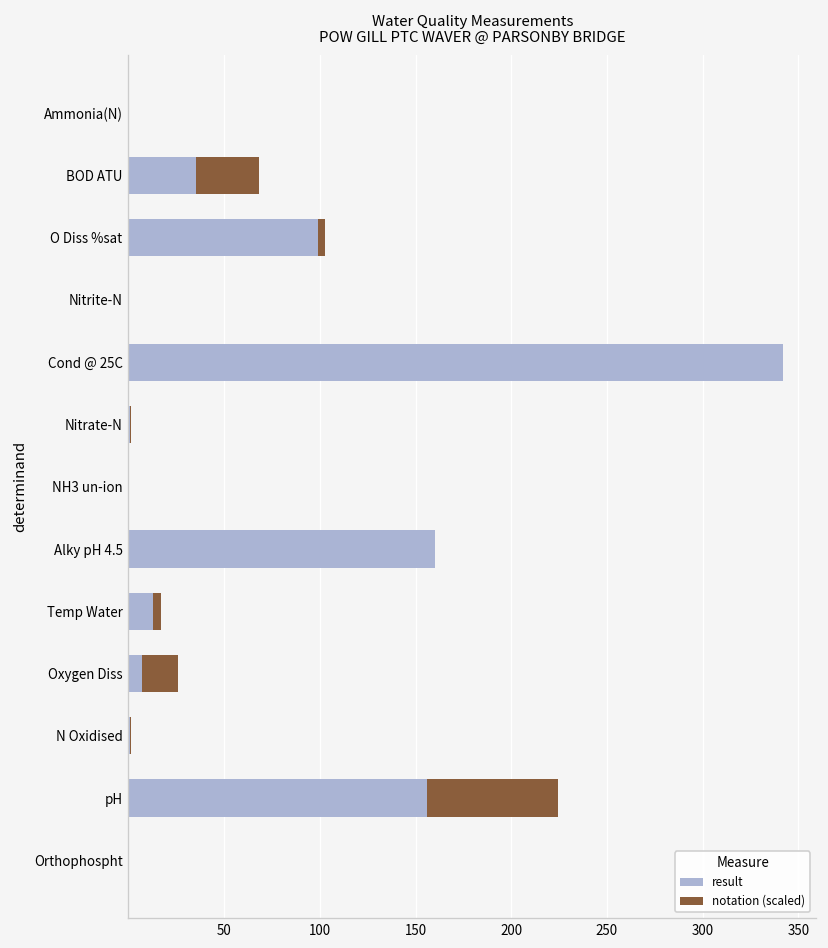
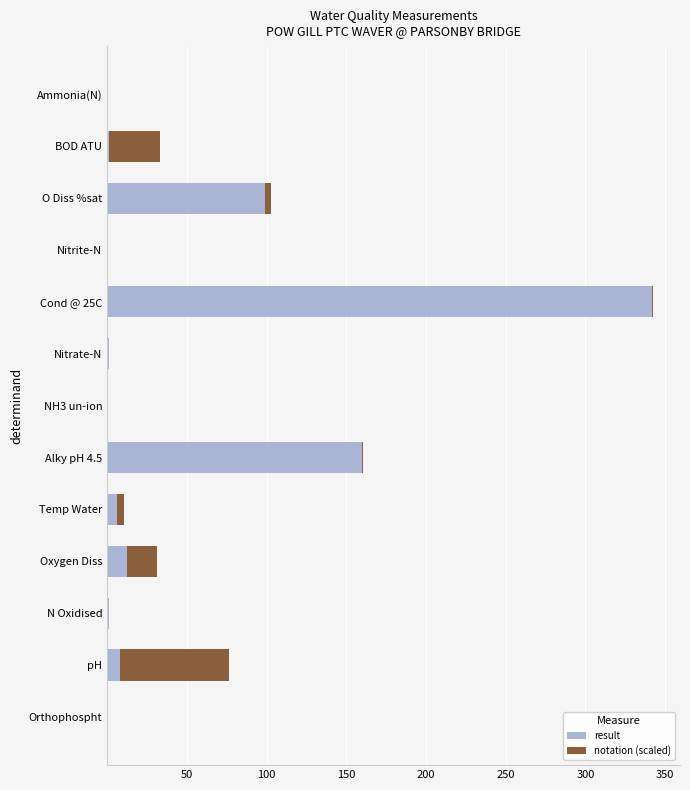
  {
    "result": {
-     "BOD ATU": 36,
+     "BOD ATU": 1,
      "O Diss %sat": 99,
      "Cond @ 25C": 342,
      "Alky pH 4.5": 160,
-     "Temp Water": 13,
-     "Oxygen Diss": 7,
-     "pH": 156
+     "Temp Water": 6,
+     "Oxygen Diss": 12,
+     "pH": 8
    },
    "notation (scaled)": {
      "BOD ATU": 32,
      "O Diss %sat": 4,
      "Temp Water": 4,
      "Oxygen Diss": 19,
      "pH": 68
    }
  }
